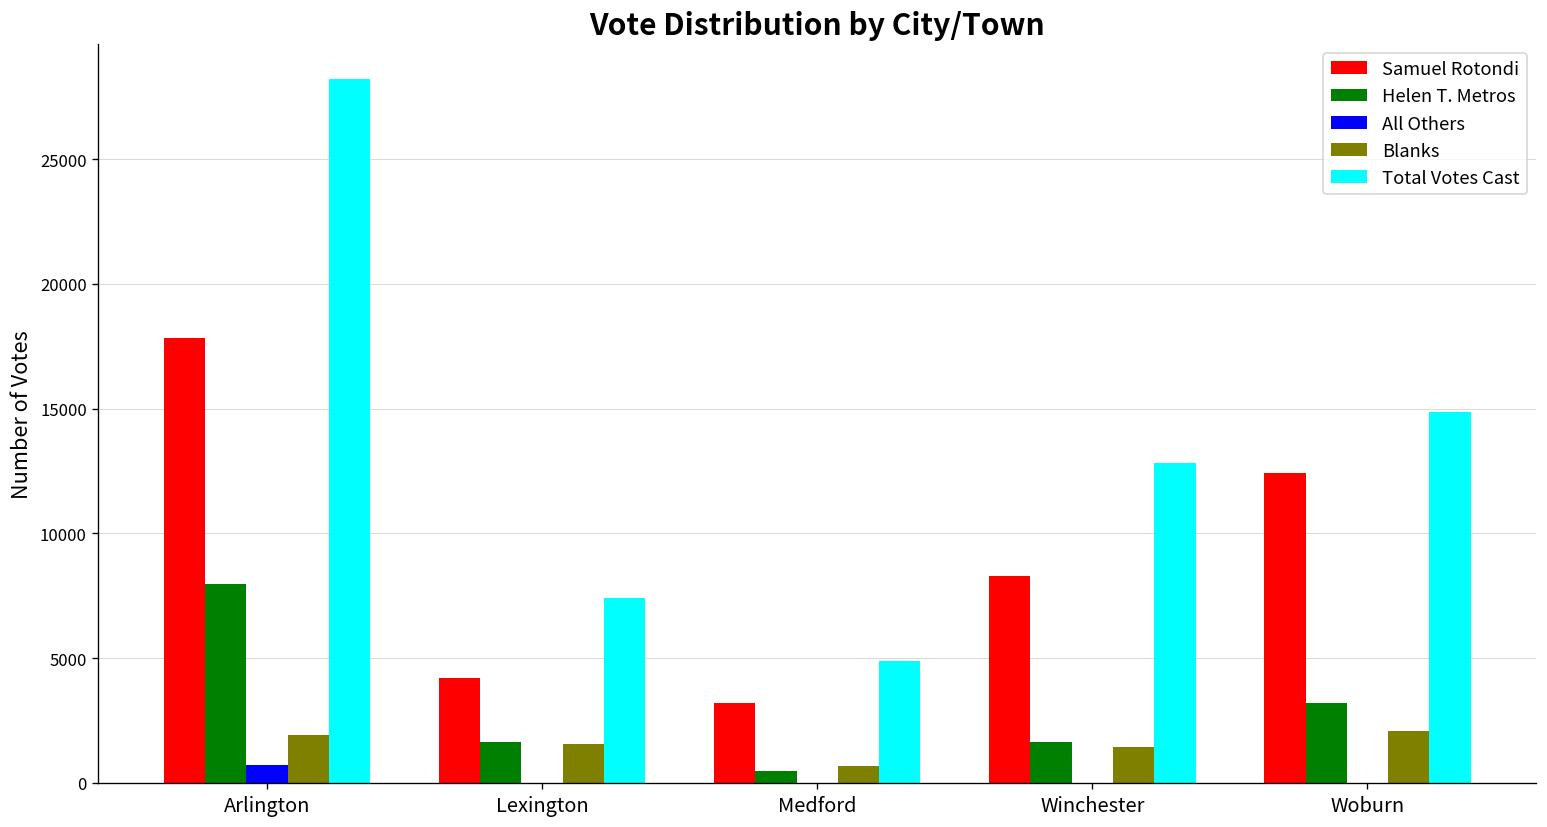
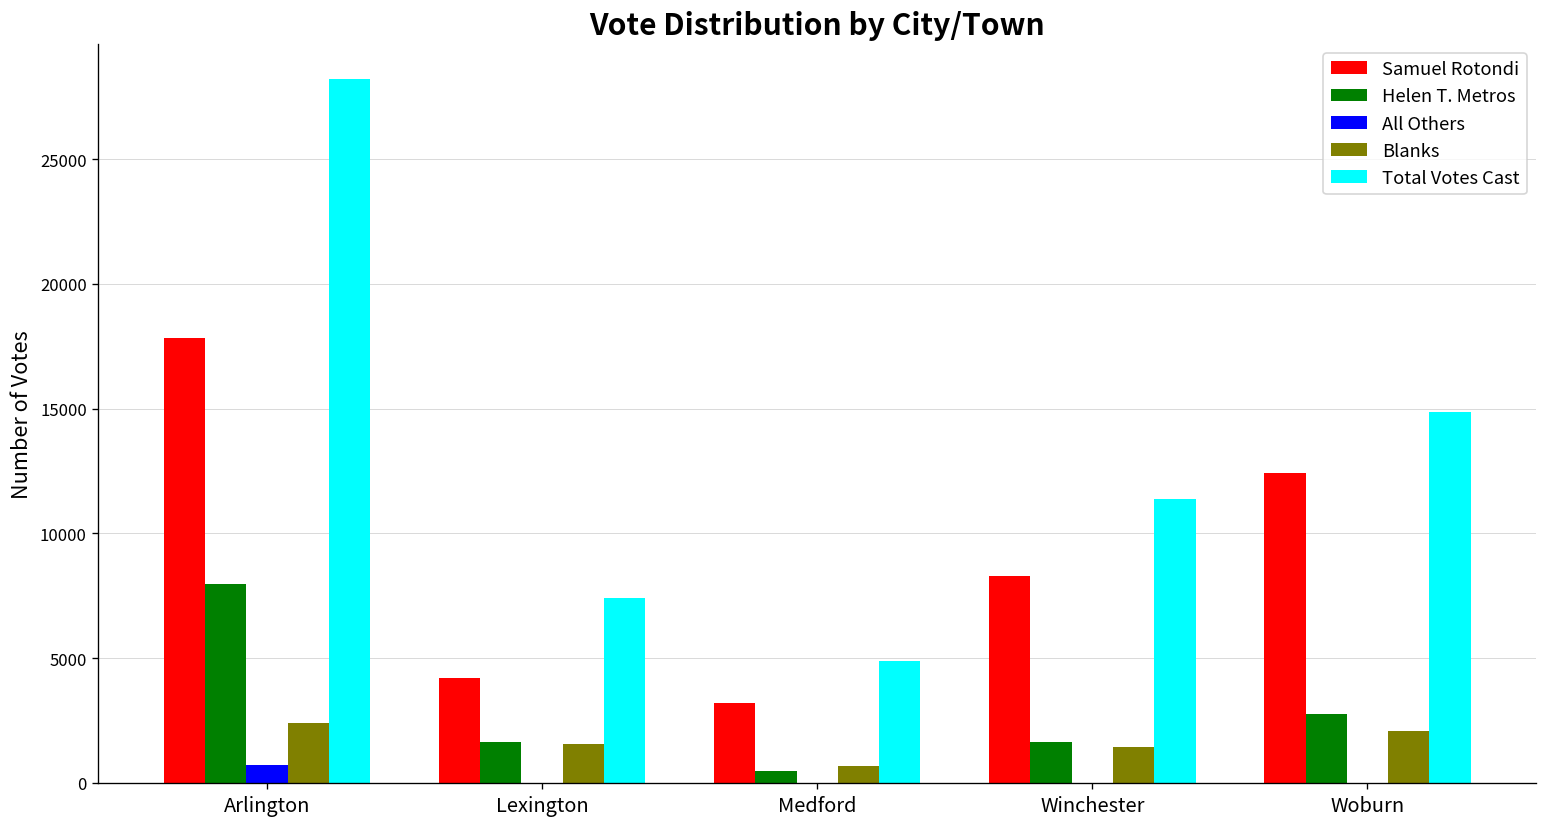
  {
    "Samuel Rotondi": {
      "Arlington": 17800,
      "Lexington": 4200,
      "Medford": 3200,
      "Winchester": 8300,
      "Woburn": 12400
    },
    "Helen T. Metros": {
      "Arlington": 8000,
      "Lexington": 1600,
      "Medford": 500,
      "Winchester": 1600,
-     "Woburn": 3200
+     "Woburn": 2800
    },
    "All Others": {
      "Arlington": 700,
      "Lexington": 0,
      "Medford": 0,
      "Winchester": 0,
      "Woburn": 0
    },
    "Blanks": {
-     "Arlington": 1900,
+     "Arlington": 2400,
      "Lexington": 1600,
      "Medford": 700,
      "Winchester": 1500,
      "Woburn": 2100
    },
    "Total Votes Cast": {
      "Arlington": 28200,
      "Lexington": 7400,
      "Medford": 4900,
-     "Winchester": 12800,
+     "Winchester": 11400,
      "Woburn": 14900
    }
  }
